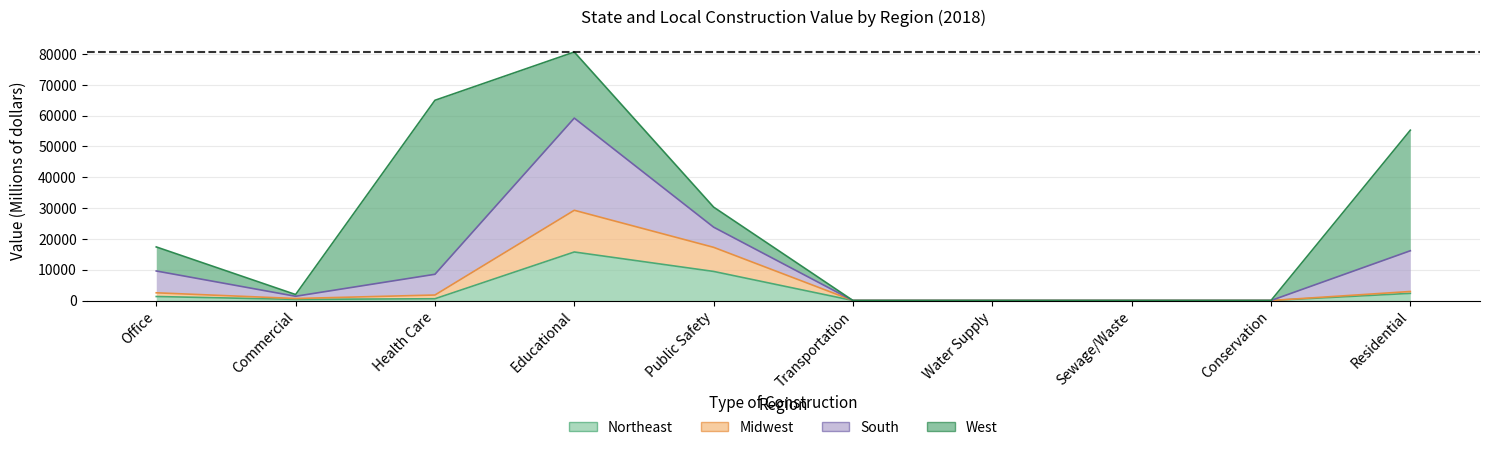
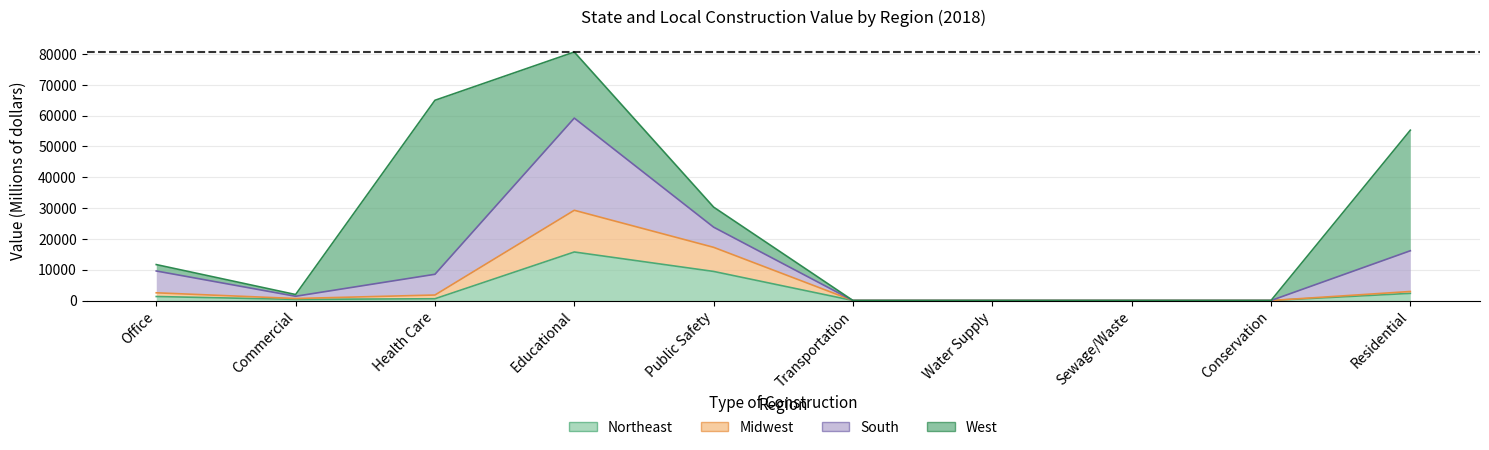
  {
    "Northeast": {
      "Office": 1000,
      "Health Care": 1000,
      "Educational": 16000,
      "Public Safety": 9000
    },
    "Midwest": {
      "Office": 1000,
      "Health Care": 1000,
      "Educational": 14000,
      "Public Safety": 8000
    },
    "South": {
      "Office": 7000,
      "Health Care": 7000,
      "Educational": 30000,
      "Public Safety": 7000,
      "Residential": 13000
    },
    "West": {
-     "Office": 8000,
+     "Office": 2000,
      "Health Care": 56000,
      "Educational": 21000,
      "Public Safety": 7000,
      "Residential": 39000
    }
  }
